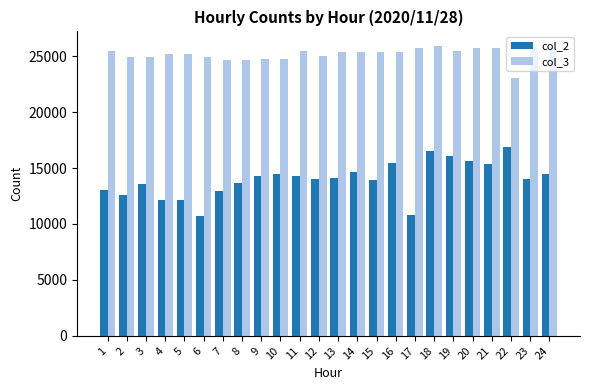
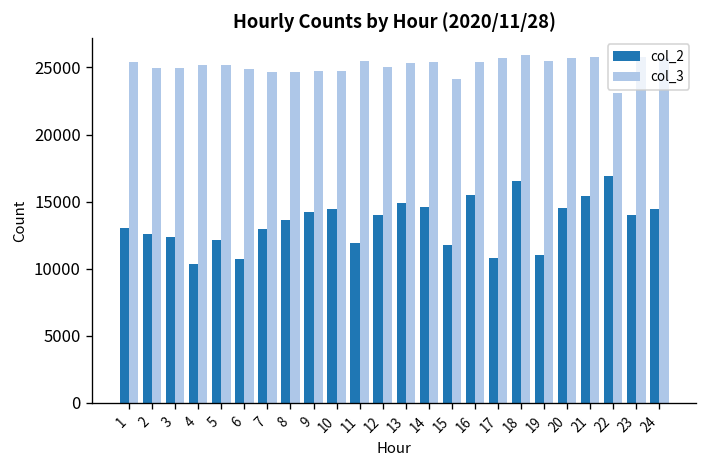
  {
    "col_2": {
      "1": 13000,
      "2": 12600,
-     "3": 13600,
-     "4": 12100,
+     "3": 12300,
+     "4": 10400,
      "5": 12100,
      "6": 10700,
      "7": 12900,
      "8": 13700,
      "9": 14300,
      "10": 14500,
-     "11": 14300,
+     "11": 12000,
      "12": 14000,
-     "13": 14100,
+     "13": 14900,
      "14": 14600,
-     "15": 13900,
+     "15": 11800,
      "16": 15500,
      "17": 10800,
      "18": 16500,
-     "19": 16100,
-     "20": 15600,
+     "19": 11000,
+     "20": 14500,
      "21": 15400,
      "22": 16900,
      "23": 14000,
      "24": 14500
    },
    "col_3": {
      "1": 25400,
      "2": 25000,
      "3": 25000,
      "4": 25200,
      "5": 25200,
      "6": 24900,
      "7": 24700,
      "8": 24700,
      "9": 24800,
      "10": 24800,
      "11": 25500,
      "12": 25100,
      "13": 25400,
      "14": 25400,
-     "15": 25300,
+     "15": 24100,
      "16": 25400,
      "17": 25700,
      "18": 25900,
      "19": 25500,
      "20": 25700,
      "21": 25800,
      "22": 23100
    }
  }
